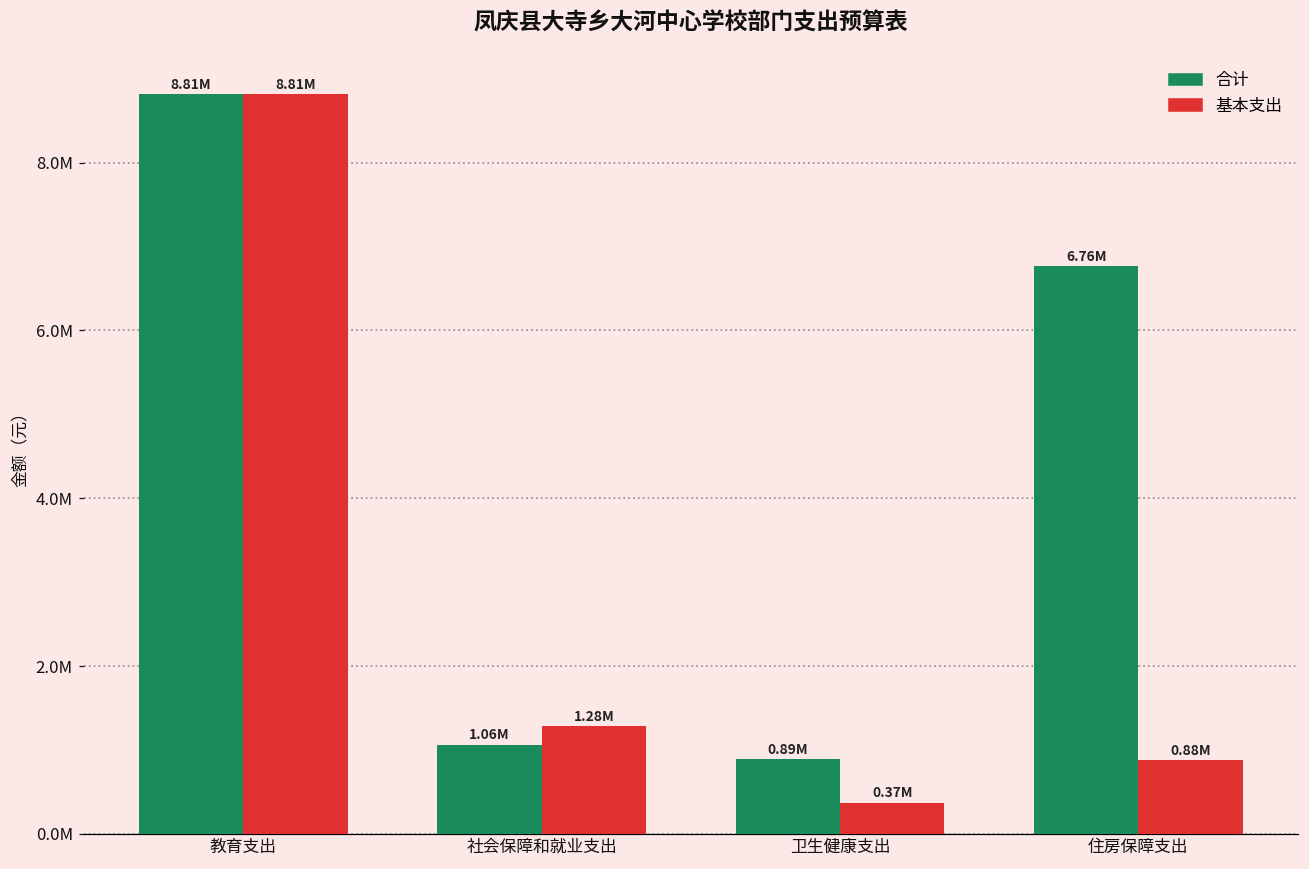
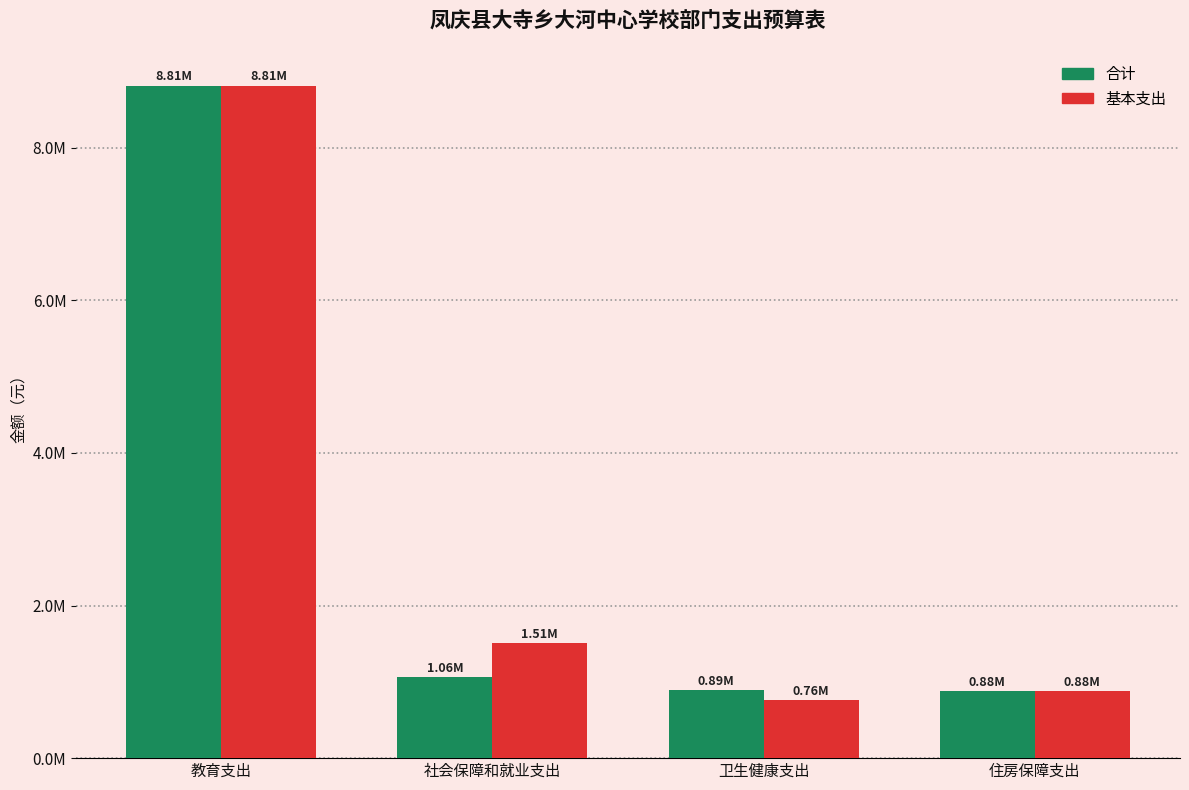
  {
    "合计": {
      "教育支出": "8.81M",
      "社会保障和就业支出": "1.06M",
      "卫生健康支出": "0.89M",
-     "住房保障支出": "6.76M"
+     "住房保障支出": "0.88M"
    },
    "基本支出": {
      "教育支出": "8.81M",
-     "社会保障和就业支出": "1.28M",
-     "卫生健康支出": "0.37M",
+     "社会保障和就业支出": "1.51M",
+     "卫生健康支出": "0.76M",
      "住房保障支出": "0.88M"
    }
  }
